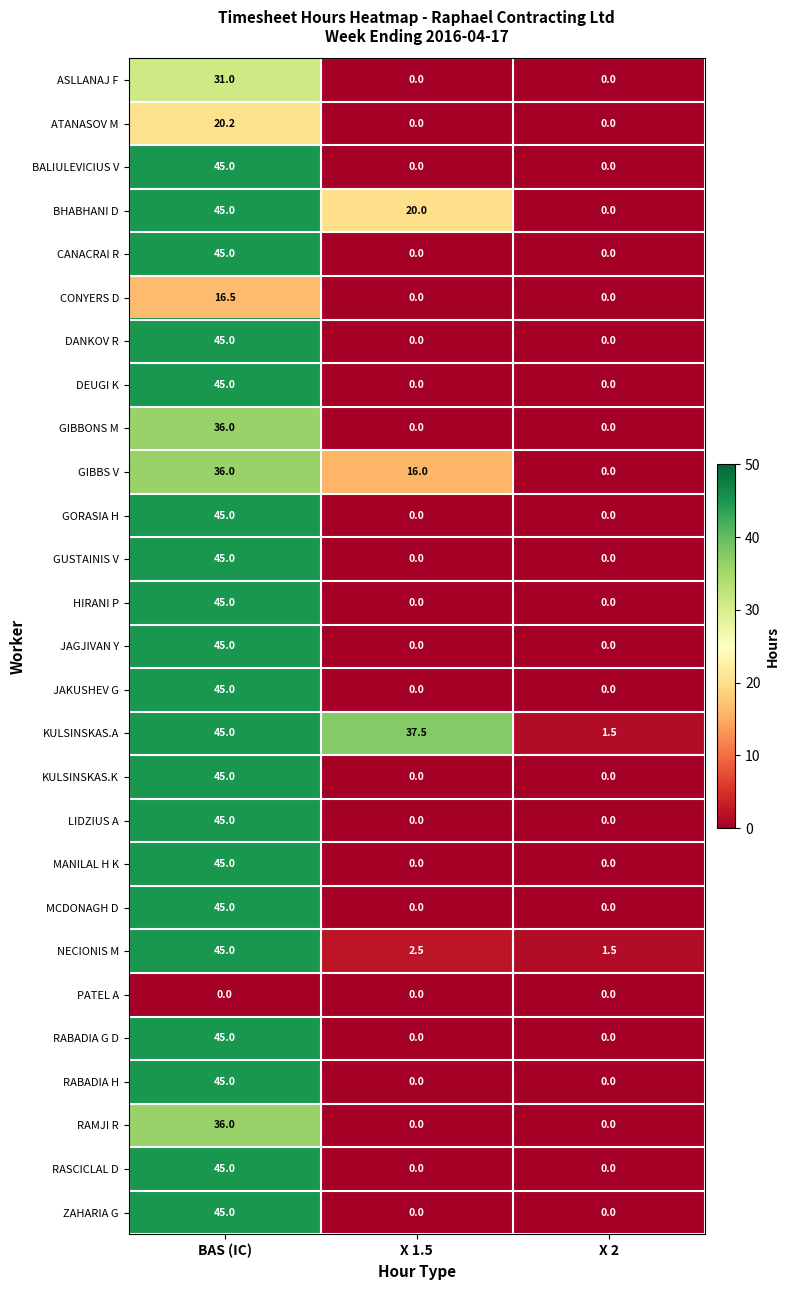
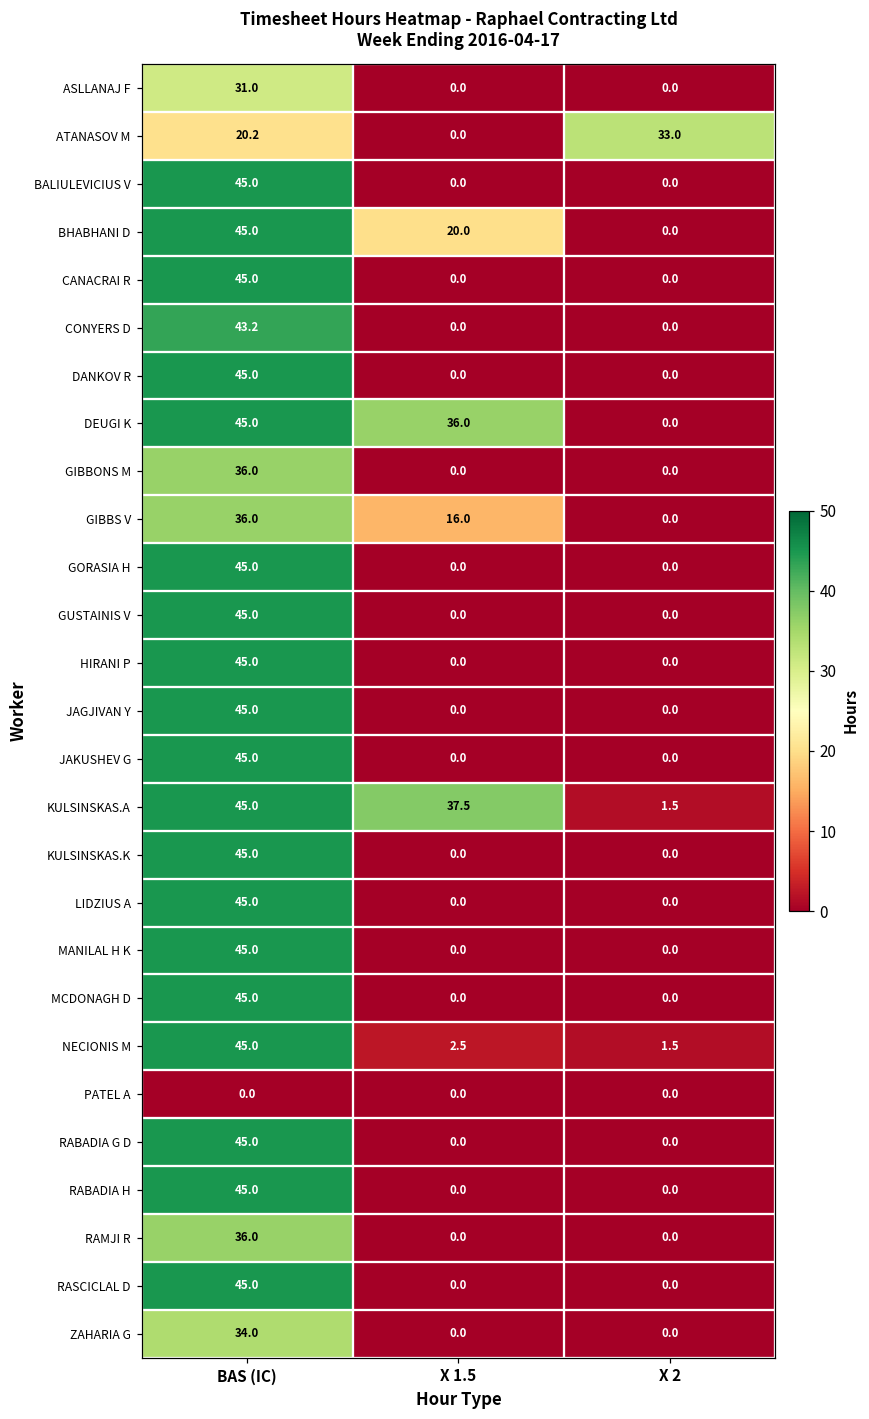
  {
    "ASLLANAJ F": {
      "BAS (IC)": 31.0,
      "X 1.5": 0.0,
      "X 2": 0.0
    },
    "ATANASOV M": {
      "BAS (IC)": 20.2,
      "X 1.5": 0.0,
-     "X 2": 0.0
+     "X 2": 33.0
    },
    "BALIULEVICIUS V": {
      "BAS (IC)": 45.0,
      "X 1.5": 0.0,
      "X 2": 0.0
    },
    "BHABHANI D": {
      "BAS (IC)": 45.0,
      "X 1.5": 20.0,
      "X 2": 0.0
    },
    "CANACRAI R": {
      "BAS (IC)": 45.0,
      "X 1.5": 0.0,
      "X 2": 0.0
    },
    "CONYERS D": {
-     "BAS (IC)": 16.5,
+     "BAS (IC)": 43.2,
      "X 1.5": 0.0,
      "X 2": 0.0
    },
    "DANKOV R": {
      "BAS (IC)": 45.0,
      "X 1.5": 0.0,
      "X 2": 0.0
    },
    "DEUGI K": {
      "BAS (IC)": 45.0,
-     "X 1.5": 0.0,
+     "X 1.5": 36.0,
      "X 2": 0.0
    },
    "GIBBONS M": {
      "BAS (IC)": 36.0,
      "X 1.5": 0.0,
      "X 2": 0.0
    },
    "GIBBS V": {
      "BAS (IC)": 36.0,
      "X 1.5": 16.0,
      "X 2": 0.0
    },
    "GORASIA H": {
      "BAS (IC)": 45.0,
      "X 1.5": 0.0,
      "X 2": 0.0
    },
    "GUSTAINIS V": {
      "BAS (IC)": 45.0,
      "X 1.5": 0.0,
      "X 2": 0.0
    },
    "HIRANI P": {
      "BAS (IC)": 45.0,
      "X 1.5": 0.0,
      "X 2": 0.0
    },
    "JAGJIVAN Y": {
      "BAS (IC)": 45.0,
      "X 1.5": 0.0,
      "X 2": 0.0
    },
    "JAKUSHEV G": {
      "BAS (IC)": 45.0,
      "X 1.5": 0.0,
      "X 2": 0.0
    },
    "KULSINSKAS.A": {
      "BAS (IC)": 45.0,
      "X 1.5": 37.5,
      "X 2": 1.5
    },
    "KULSINSKAS.K": {
      "BAS (IC)": 45.0,
      "X 1.5": 0.0,
      "X 2": 0.0
    },
    "LIDZIUS A": {
      "BAS (IC)": 45.0,
      "X 1.5": 0.0,
      "X 2": 0.0
    },
    "MANILAL H K": {
      "BAS (IC)": 45.0,
      "X 1.5": 0.0,
      "X 2": 0.0
    },
    "MCDONAGH D": {
      "BAS (IC)": 45.0,
      "X 1.5": 0.0,
      "X 2": 0.0
    },
    "NECIONIS M": {
      "BAS (IC)": 45.0,
      "X 1.5": 2.5,
      "X 2": 1.5
    },
    "PATEL A": {
      "BAS (IC)": 0.0,
      "X 1.5": 0.0,
      "X 2": 0.0
    },
    "RABADIA G D": {
      "BAS (IC)": 45.0,
      "X 1.5": 0.0,
      "X 2": 0.0
    },
    "RABADIA H": {
      "BAS (IC)": 45.0,
      "X 1.5": 0.0,
      "X 2": 0.0
    },
    "RAMJI R": {
      "BAS (IC)": 36.0,
      "X 1.5": 0.0,
      "X 2": 0.0
    },
    "RASCICLAL D": {
      "BAS (IC)": 45.0,
      "X 1.5": 0.0,
      "X 2": 0.0
    },
    "ZAHARIA G": {
-     "BAS (IC)": 45.0,
+     "BAS (IC)": 34.0,
      "X 1.5": 0.0,
      "X 2": 0.0
    }
  }
